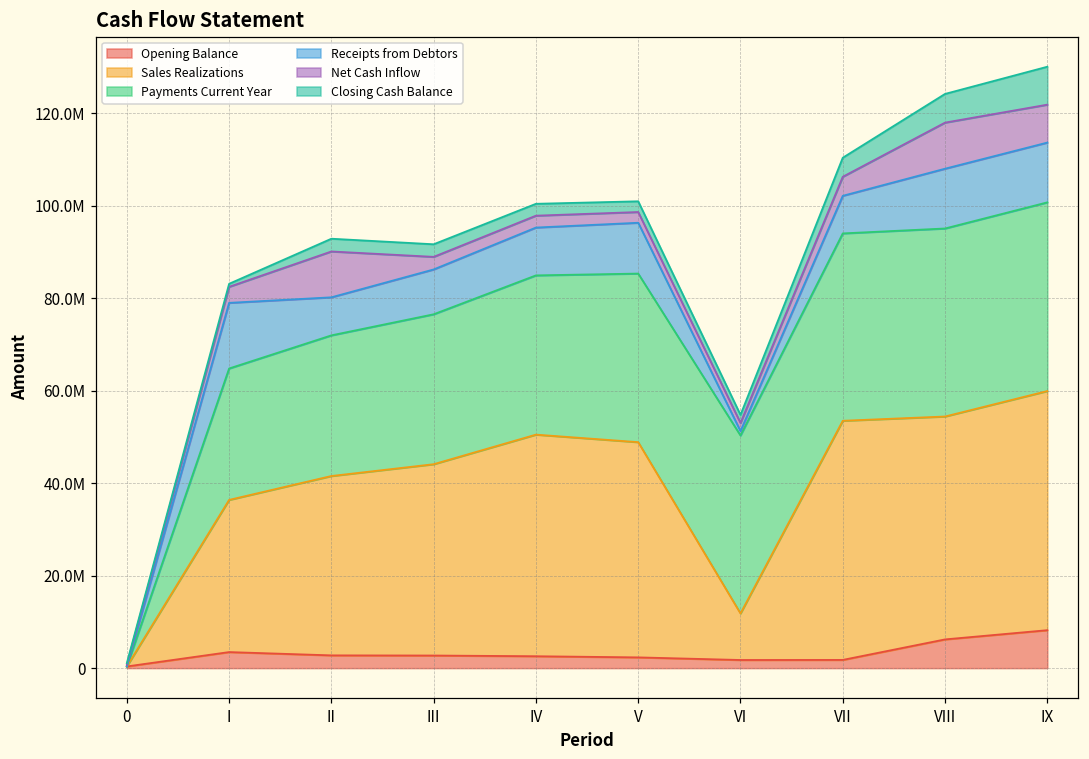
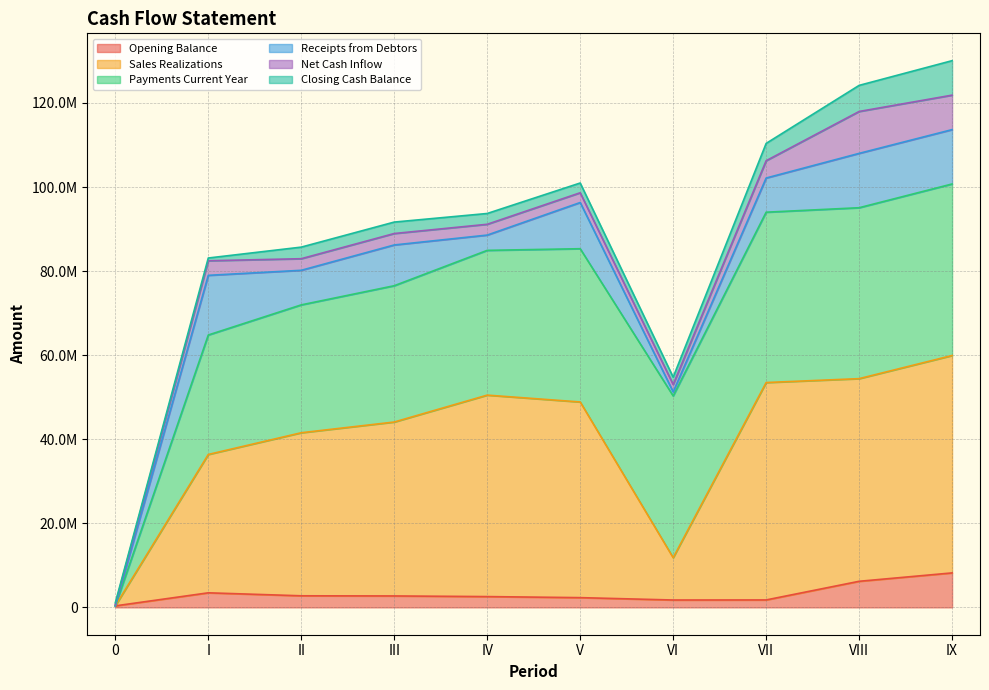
  {
    "Opening Balance": {
      "I": 3000000,
      "II": 3000000,
      "III": 3000000,
      "IV": 3000000,
      "V": 2000000,
      "VI": 2000000,
      "VII": 2000000,
      "VIII": 6000000,
      "IX": 8000000
    },
    "Sales Realizations": {
      "I": 33000000,
      "II": 39000000,
      "III": 41000000,
      "IV": 48000000,
      "V": 47000000,
      "VI": 10000000,
      "VII": 52000000,
      "VIII": 48000000,
      "IX": 52000000
    },
    "Receipts from Debtors": {
      "I": 14000000,
      "II": 8000000,
      "III": 10000000,
-     "IV": 10000000,
+     "IV": 4000000,
      "V": 11000000,
      "VI": 1000000,
      "VII": 8000000,
      "VIII": 13000000,
      "IX": 13000000
    },
    "Net Cash Inflow": {
      "I": 3000000,
-     "II": 10000000,
+     "II": 3000000,
      "III": 3000000,
      "IV": 3000000,
      "V": 2000000,
      "VI": 2000000,
      "VII": 4000000,
      "VIII": 10000000,
      "IX": 8000000
    }
  }
